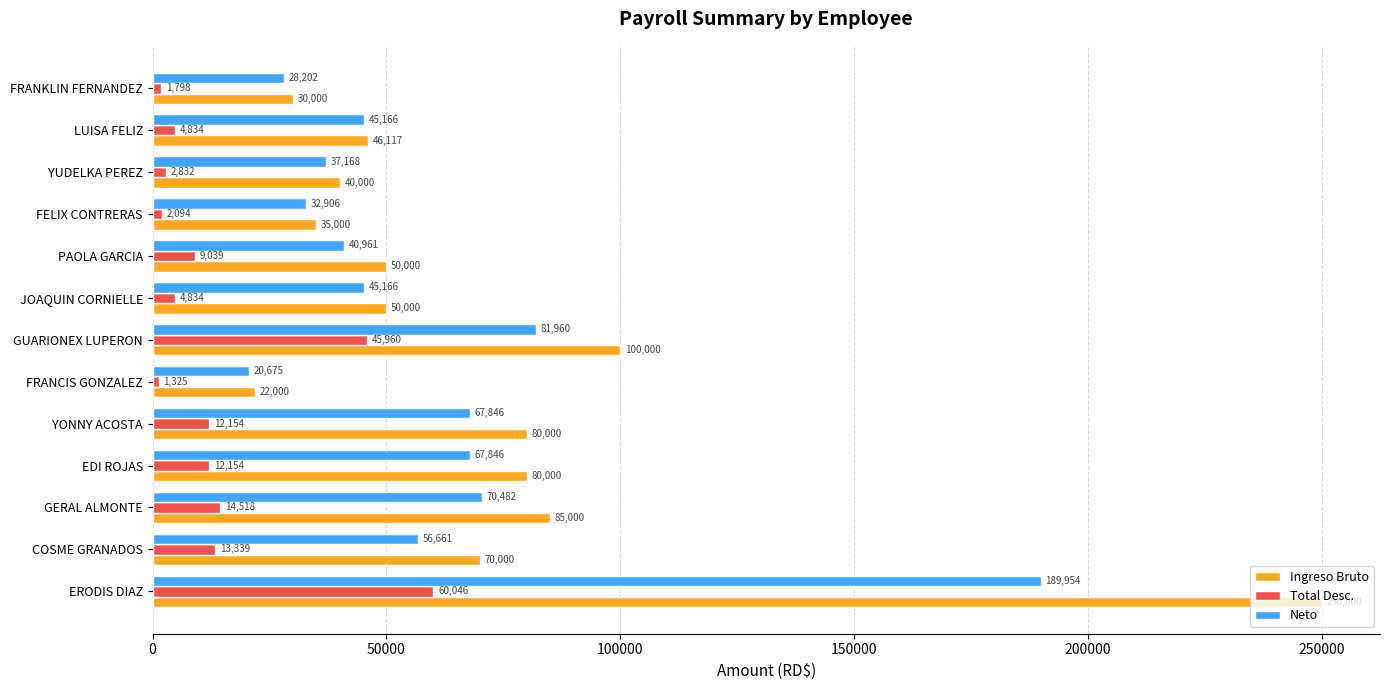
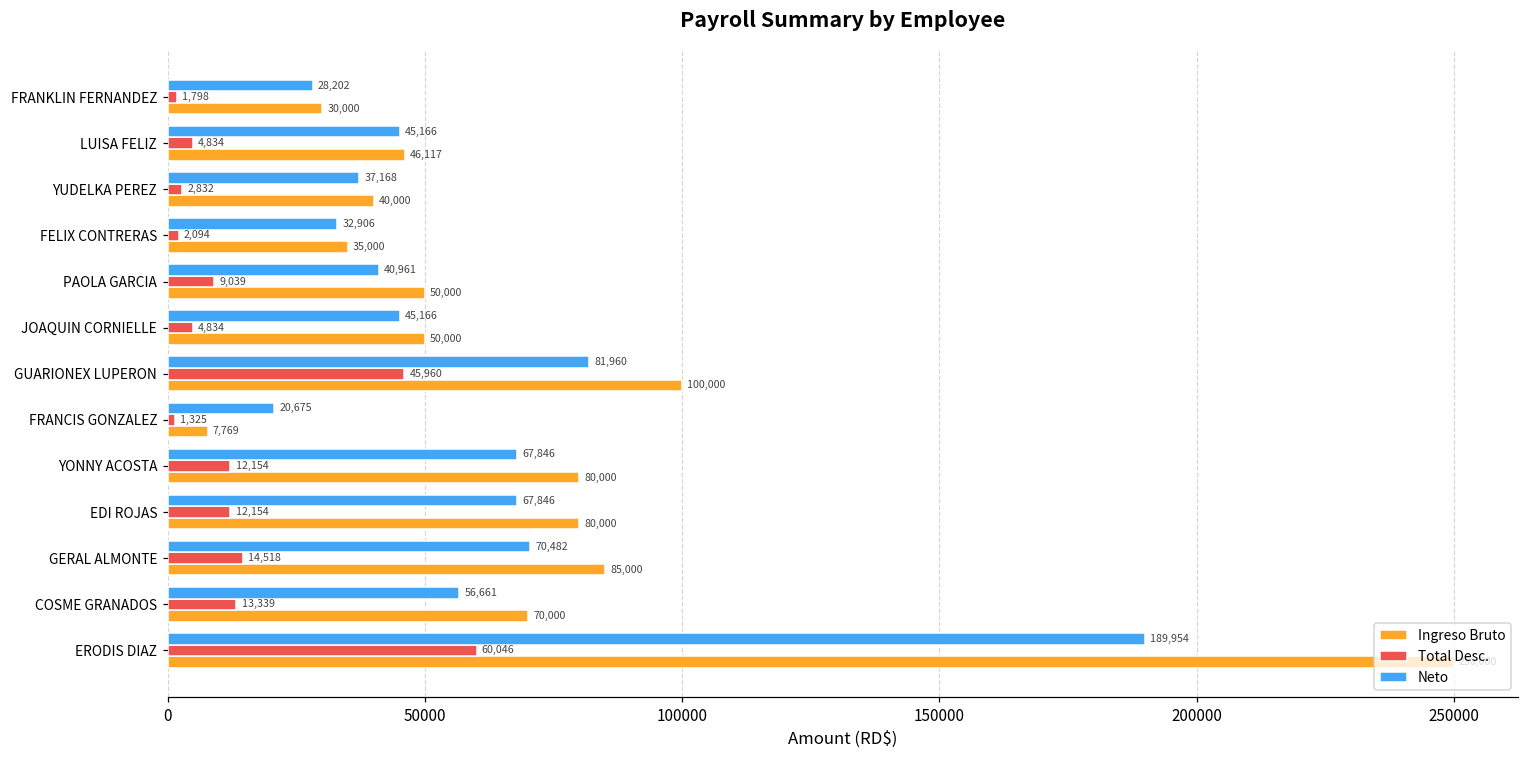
  {
    "Ingreso Bruto": {
      "FRANKLIN FERNANDEZ": "30,000",
      "LUISA FELIZ": "46,117",
      "YUDELKA PEREZ": "40,000",
      "FELIX CONTRERAS": "35,000",
      "PAOLA GARCIA": "50,000",
      "JOAQUIN CORNIELLE": "50,000",
      "GUARIONEX LUPERON": "100,000",
-     "FRANCIS GONZALEZ": "22,000",
+     "FRANCIS GONZALEZ": "7,769",
      "YONNY ACOSTA": "80,000",
      "EDI ROJAS": "80,000",
      "GERAL ALMONTE": "85,000",
      "COSME GRANADOS": "70,000"
    },
    "Total Desc.": {
      "FRANKLIN FERNANDEZ": "1,798",
      "LUISA FELIZ": "4,834",
      "YUDELKA PEREZ": "2,832",
      "FELIX CONTRERAS": "2,094",
      "PAOLA GARCIA": "9,039",
      "JOAQUIN CORNIELLE": "4,834",
      "GUARIONEX LUPERON": "45,960",
      "FRANCIS GONZALEZ": "1,325",
      "YONNY ACOSTA": "12,154",
      "EDI ROJAS": "12,154",
      "GERAL ALMONTE": "14,518",
      "COSME GRANADOS": "13,339",
      "ERODIS DIAZ": "60,046"
    },
    "Neto": {
      "FRANKLIN FERNANDEZ": "28,202",
      "LUISA FELIZ": "45,166",
      "YUDELKA PEREZ": "37,168",
      "FELIX CONTRERAS": "32,906",
      "PAOLA GARCIA": "40,961",
      "JOAQUIN CORNIELLE": "45,166",
      "GUARIONEX LUPERON": "81,960",
      "FRANCIS GONZALEZ": "20,675",
      "YONNY ACOSTA": "67,846",
      "EDI ROJAS": "67,846",
      "GERAL ALMONTE": "70,482",
      "COSME GRANADOS": "56,661",
      "ERODIS DIAZ": "189,954"
    }
  }
